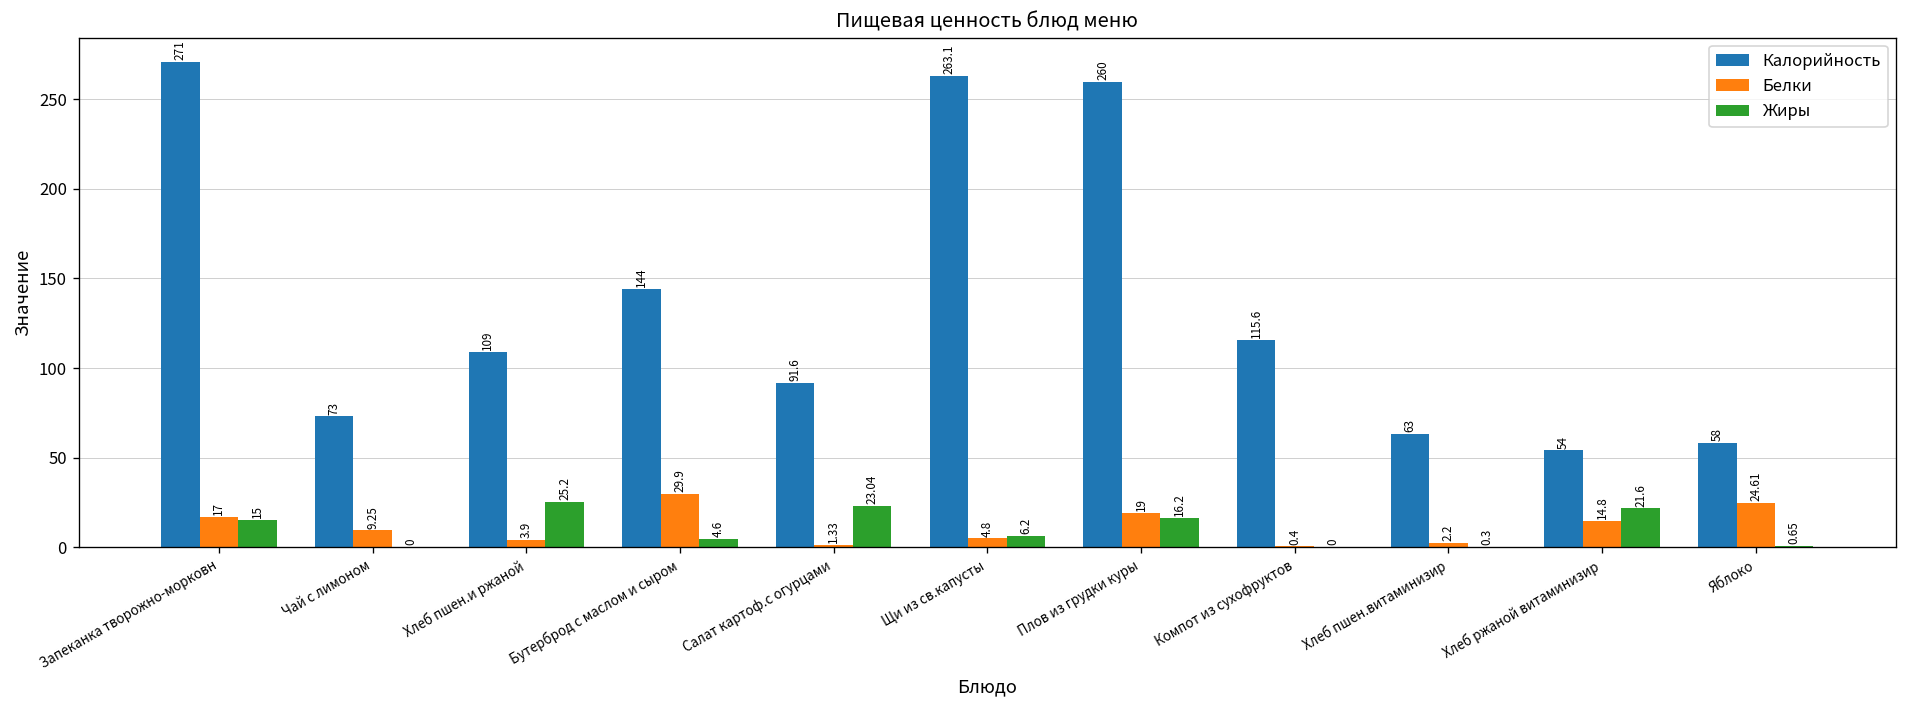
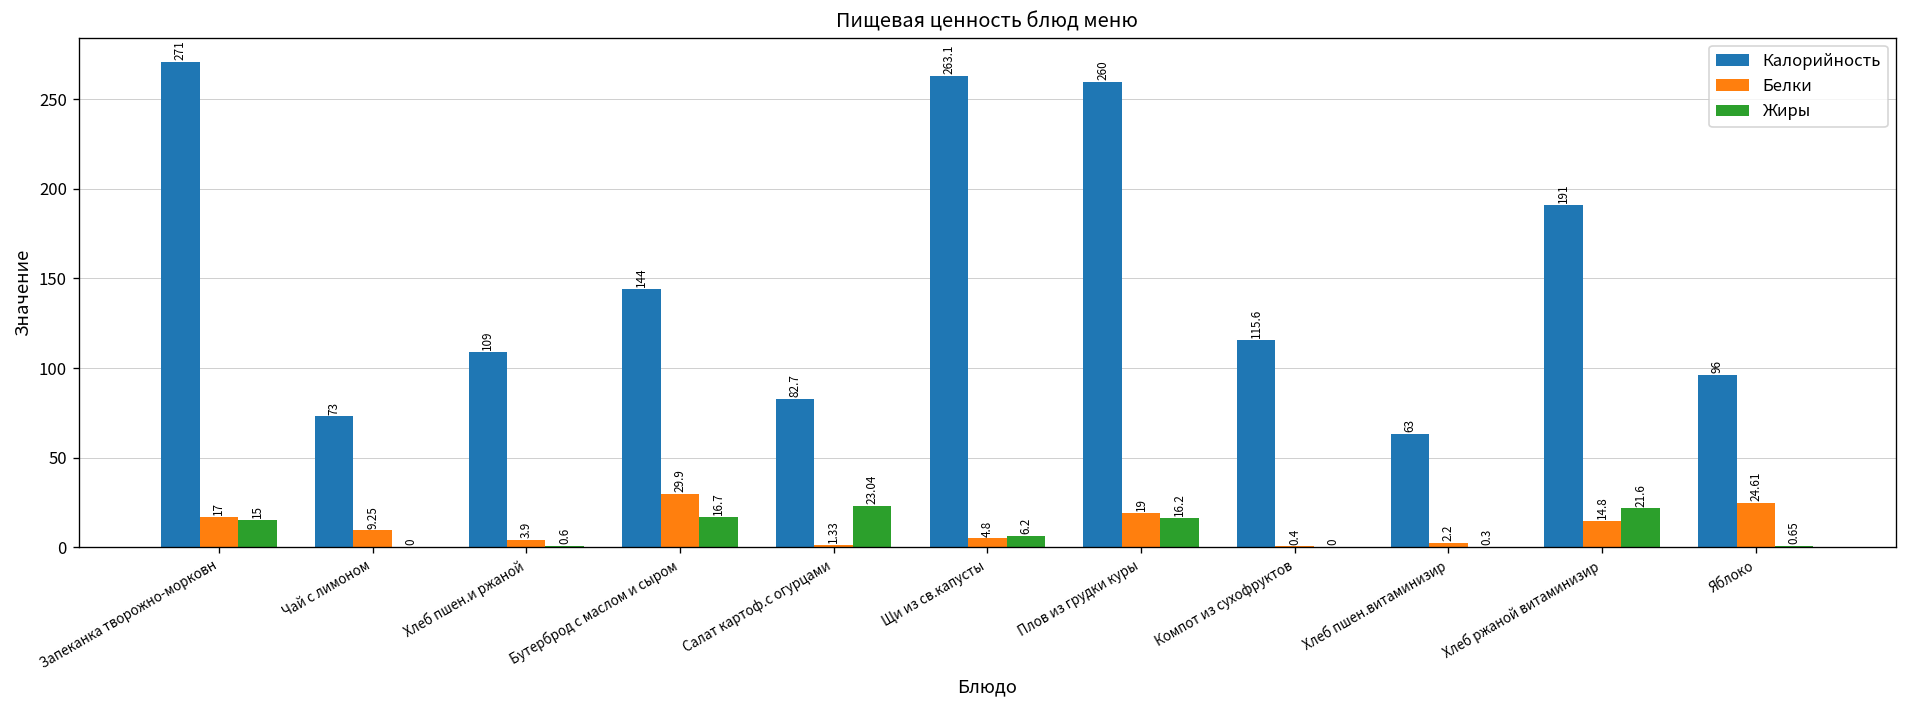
  {
    "Калорийность": {
      "Запеканка творожно-морковн": 271,
      "Чай с лимоном": 73,
      "Хлеб пшен.и ржаной": 109,
      "Бутерброд с маслом и сыром": 144,
-     "Салат картоф.с огурцами": 91.6,
+     "Салат картоф.с огурцами": 82.7,
      "Щи из св.капусты": 263.1,
      "Плов из грудки куры": 260,
      "Компот из сухофруктов": 115.6,
      "Хлеб пшен.витаминизир": 63,
-     "Хлеб ржаной витаминизир": 54,
-     "Яблоко": 58
+     "Хлеб ржаной витаминизир": 191,
+     "Яблоко": 96
    },
    "Белки": {
      "Запеканка творожно-морковн": 17,
      "Чай с лимоном": 9.25,
      "Хлеб пшен.и ржаной": 3.9,
      "Бутерброд с маслом и сыром": 29.9,
      "Салат картоф.с огурцами": 1.33,
      "Щи из св.капусты": 4.8,
      "Плов из грудки куры": 19,
      "Компот из сухофруктов": 0.4,
      "Хлеб пшен.витаминизир": 2.2,
      "Хлеб ржаной витаминизир": 14.8,
      "Яблоко": 24.61
    },
    "Жиры": {
      "Запеканка творожно-морковн": 15,
      "Чай с лимоном": 0,
-     "Хлеб пшен.и ржаной": 25.2,
-     "Бутерброд с маслом и сыром": 4.6,
+     "Хлеб пшен.и ржаной": 0.6,
+     "Бутерброд с маслом и сыром": 16.7,
      "Салат картоф.с огурцами": 23.04,
      "Щи из св.капусты": 6.2,
      "Плов из грудки куры": 16.2,
      "Компот из сухофруктов": 0,
      "Хлеб пшен.витаминизир": 0.3,
      "Хлеб ржаной витаминизир": 21.6,
      "Яблоко": 0.65
    }
  }
